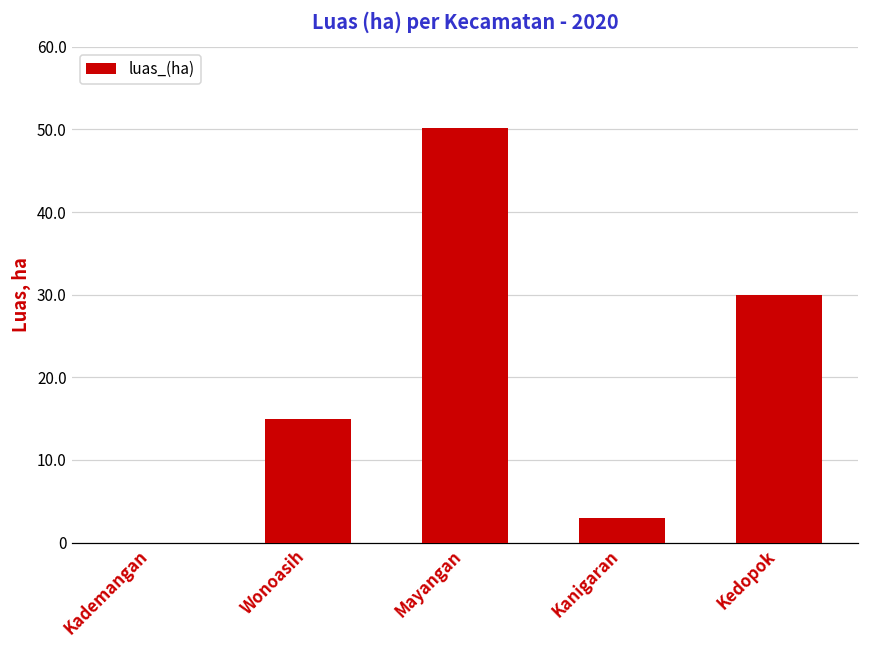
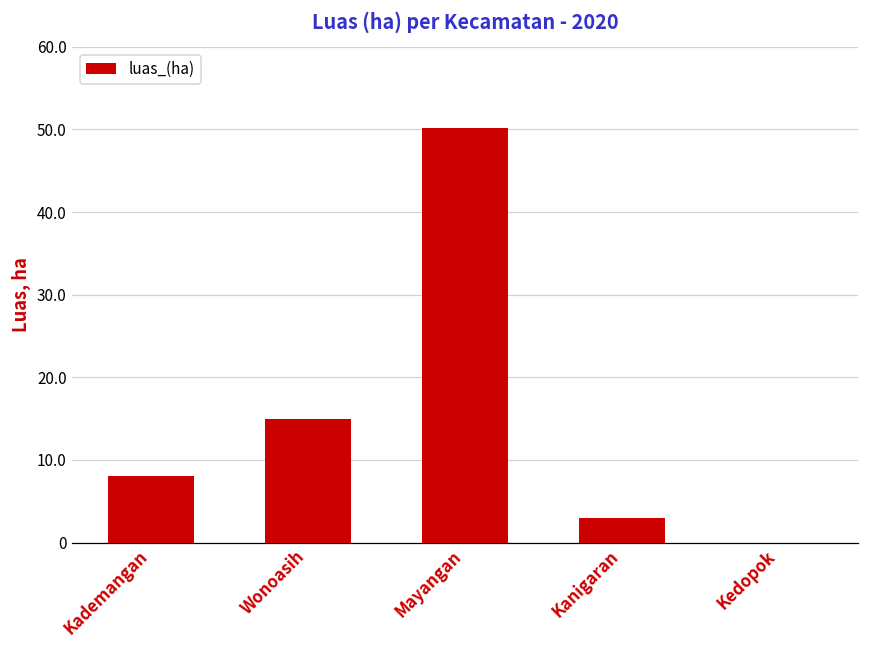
  {
-   "Kademangan": 0,
+   "Kademangan": 8,
    "Wonoasih": 15,
    "Mayangan": 50,
    "Kanigaran": 3,
-   "Kedopok": 30
+   "Kedopok": 0
  }
